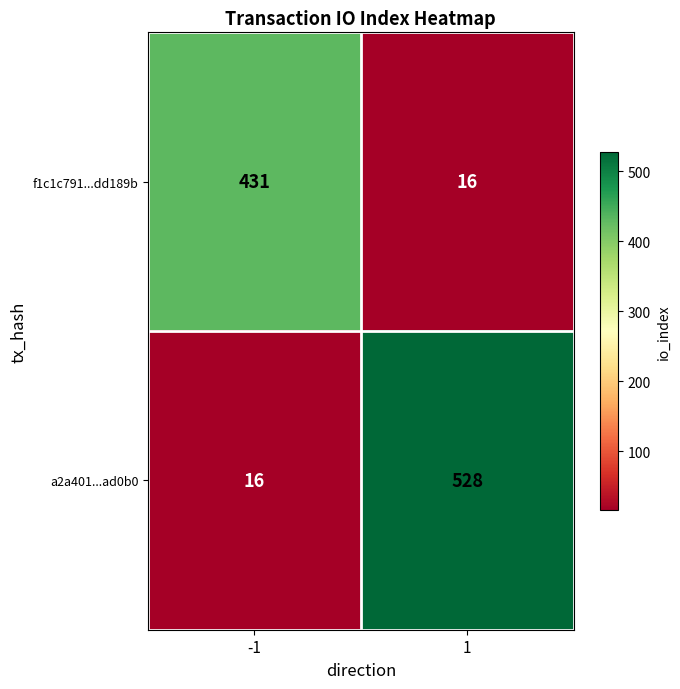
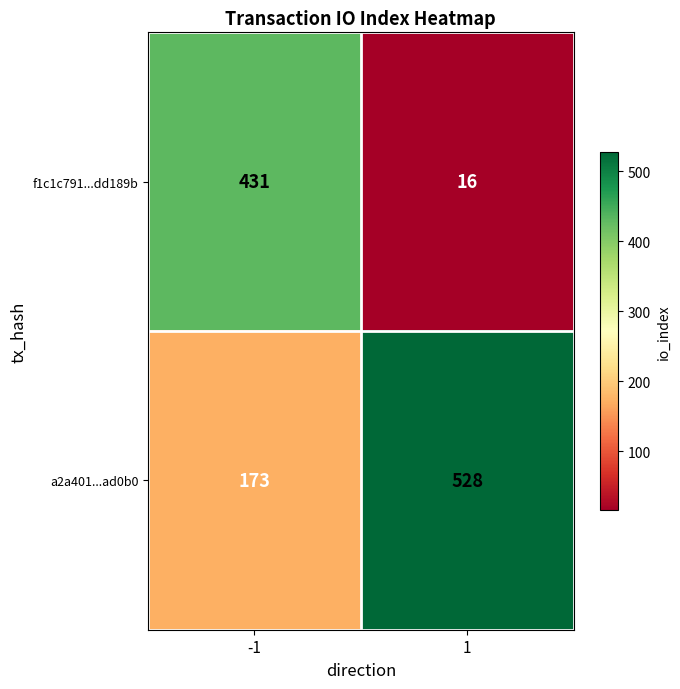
  {
    "f1c1c791...dd189b": {
      "-1": 431,
      "1": 16
    },
    "a2a401...ad0b0": {
-     "-1": 16,
+     "-1": 173,
      "1": 528
    }
  }
